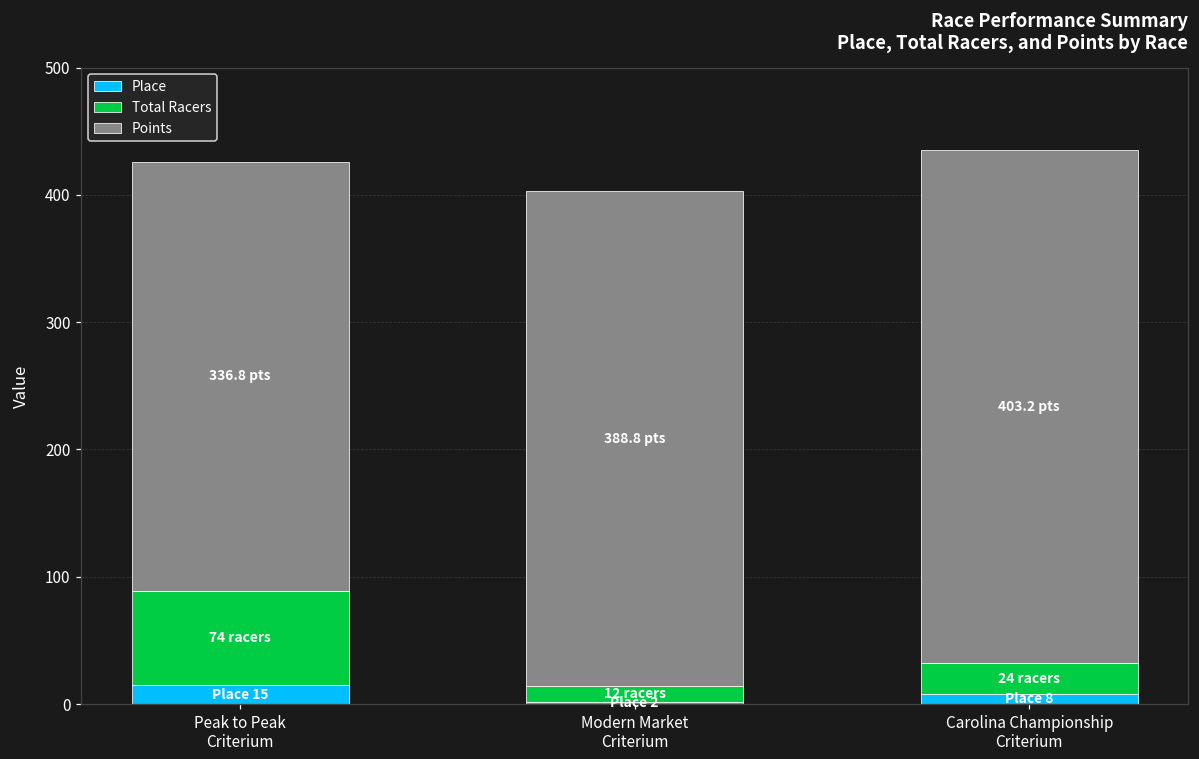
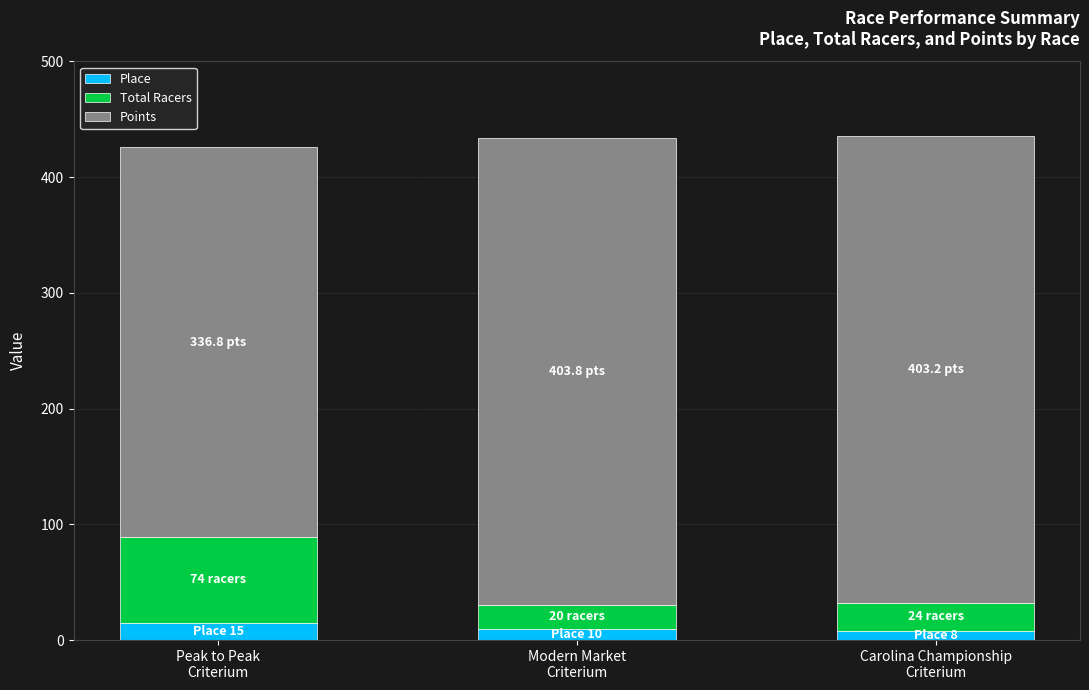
  {
    "Place": {
      "Peak to Peak Criterium": 15,
-     "Modern Market Criterium": 2,
+     "Modern Market Criterium": 10,
      "Carolina Championship Criterium": 8
    },
    "Total Racers": {
      "Peak to Peak Criterium": 74,
-     "Modern Market Criterium": 12,
+     "Modern Market Criterium": 20,
      "Carolina Championship Criterium": 24
    },
    "Points": {
      "Peak to Peak Criterium": 336.8,
-     "Modern Market Criterium": 388.8,
+     "Modern Market Criterium": 403.8,
      "Carolina Championship Criterium": 403.2
    }
  }
